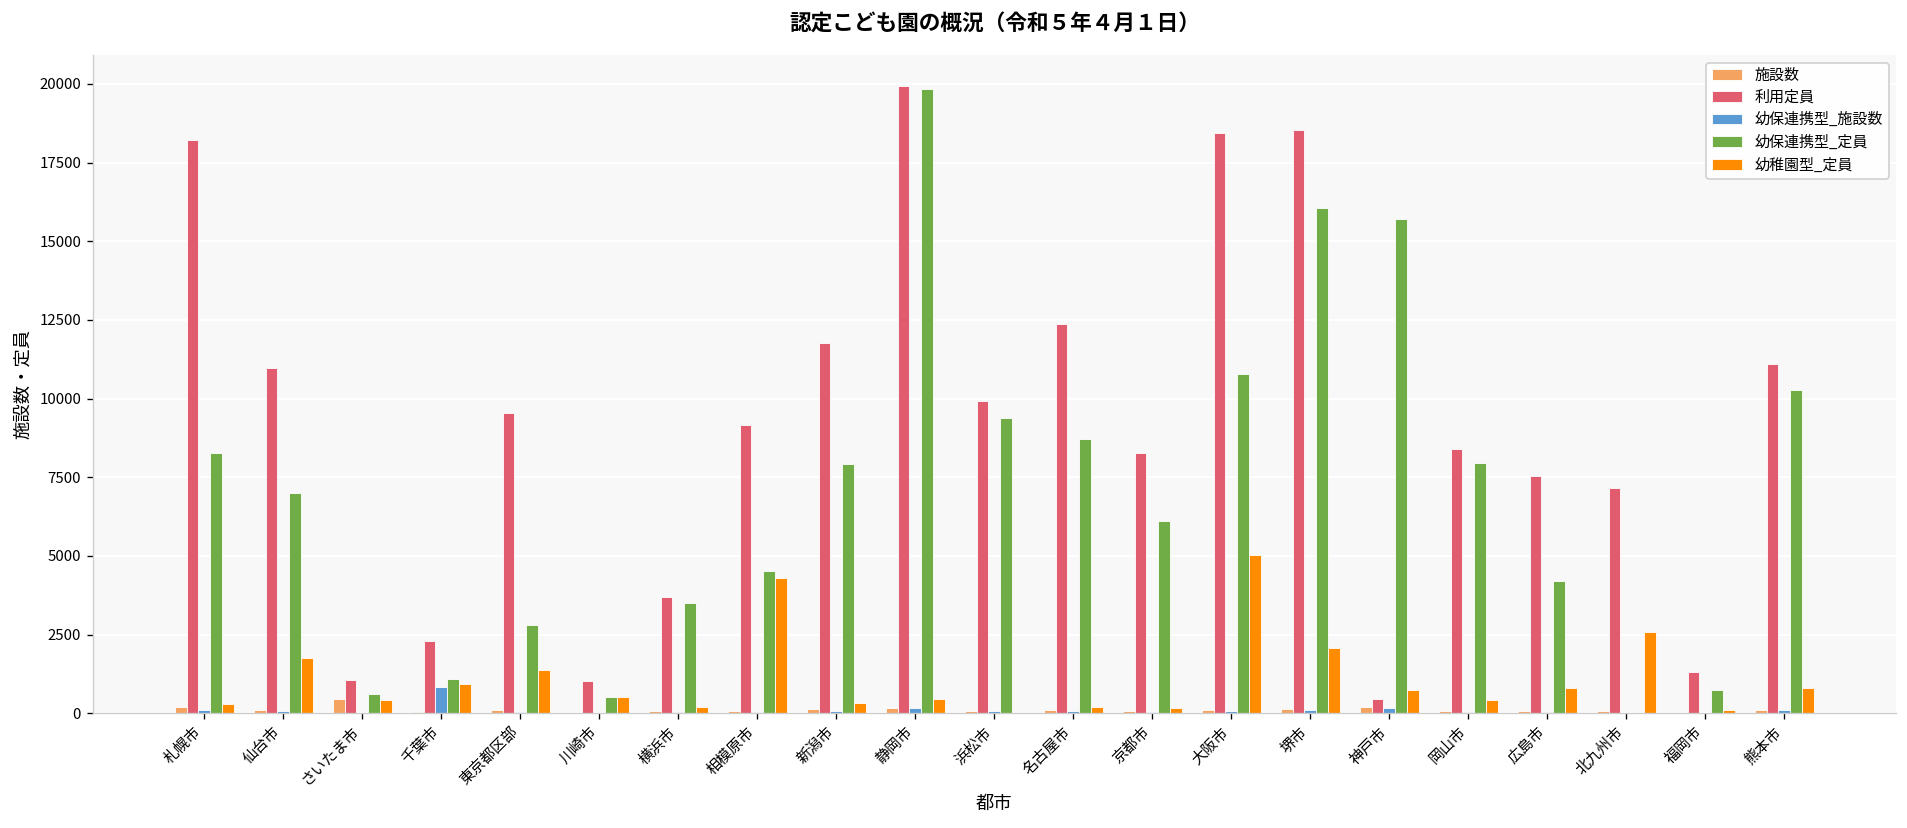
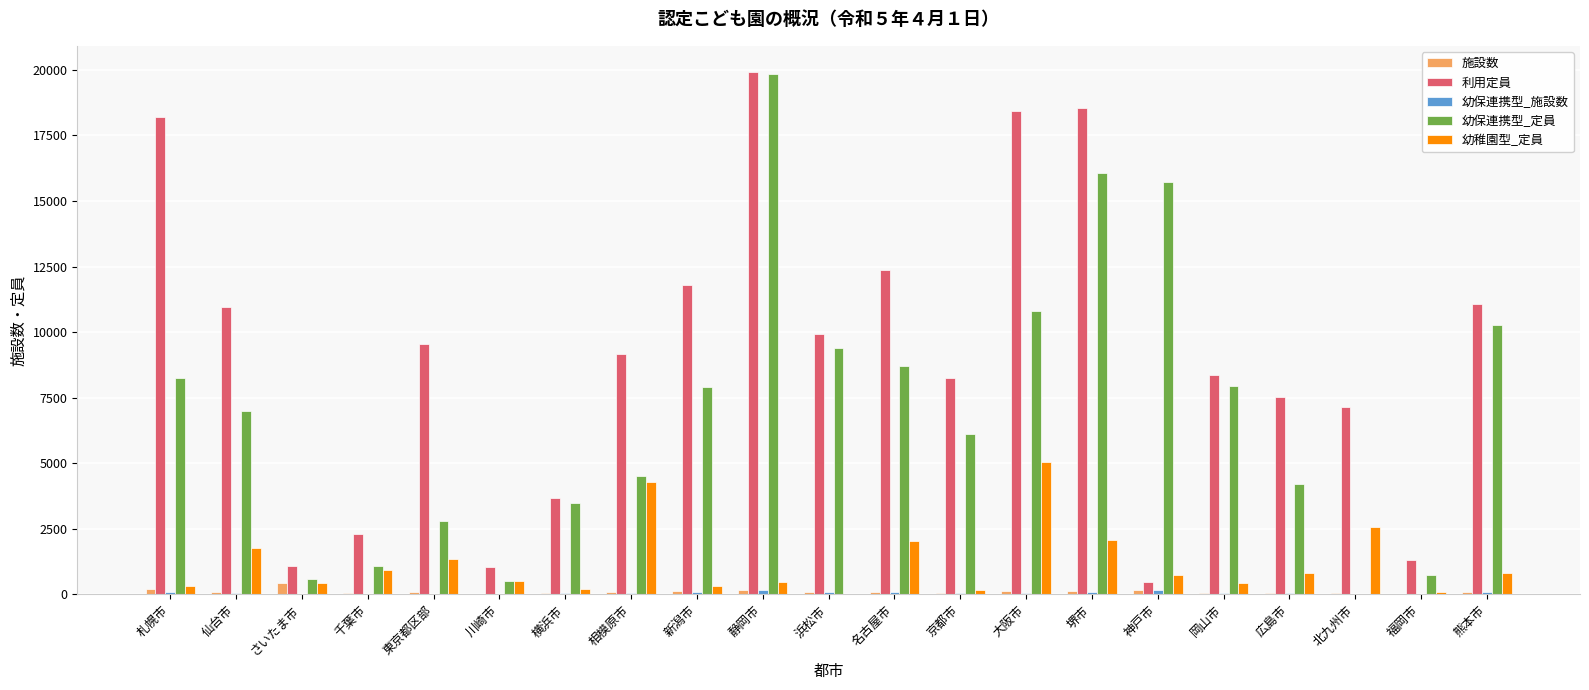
  {
    "施設数": {
      "札幌市": 200,
      "仙台市": 100,
      "さいたま市": 400,
      "東京都区部": 100,
      "新潟市": 100,
      "静岡市": 200,
      "名古屋市": 100,
      "大阪市": 100,
      "堺市": 100,
      "神戸市": 200,
      "熊本市": 100
    },
    "利用定員": {
      "札幌市": 18200,
      "仙台市": 11000,
      "さいたま市": 1100,
      "千葉市": 2300,
      "東京都区部": 9600,
      "川崎市": 1000,
      "横浜市": 3700,
      "相模原市": 9200,
      "新潟市": 11800,
      "静岡市": 19900,
      "浜松市": 9900,
      "名古屋市": 12400,
      "京都市": 8300,
      "大阪市": 18400,
      "堺市": 18500,
      "神戸市": 500,
      "岡山市": 8400,
      "広島市": 7500,
      "北九州市": 7200,
      "福岡市": 1300,
      "熊本市": 11100
    },
    "幼保連携型_施設数": {
      "札幌市": 100,
-     "千葉市": 800,
+     "千葉市": 0,
      "静岡市": 200,
      "堺市": 100,
      "神戸市": 200,
      "北九州市": 0
    },
    "幼保連携型_定員": {
      "札幌市": 8300,
      "仙台市": 7000,
      "さいたま市": 600,
      "千葉市": 1100,
      "東京都区部": 2800,
      "川崎市": 500,
      "横浜市": 3500,
      "相模原市": 4500,
      "新潟市": 7900,
      "静岡市": 19800,
      "浜松市": 9400,
      "名古屋市": 8700,
      "京都市": 6100,
      "大阪市": 10800,
      "堺市": 16100,
      "神戸市": 15700,
      "岡山市": 8000,
      "広島市": 4200,
      "北九州市": 0,
      "福岡市": 700,
      "熊本市": 10300
    },
    "幼稚園型_定員": {
      "札幌市": 300,
      "仙台市": 1800,
      "さいたま市": 400,
      "千葉市": 900,
      "東京都区部": 1400,
      "川崎市": 500,
      "横浜市": 200,
      "相模原市": 4300,
      "新潟市": 300,
      "静岡市": 500,
      "浜松市": 0,
-     "名古屋市": 200,
+     "名古屋市": 2000,
      "京都市": 200,
      "大阪市": 5000,
      "堺市": 2100,
      "神戸市": 700,
      "岡山市": 400,
      "広島市": 800,
      "北九州市": 2600,
      "福岡市": 100,
      "熊本市": 800
    }
  }
